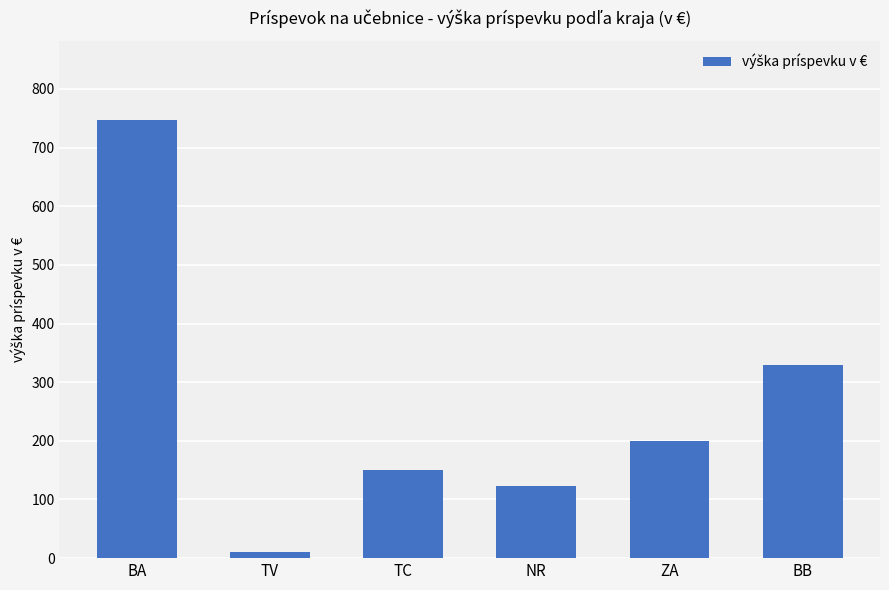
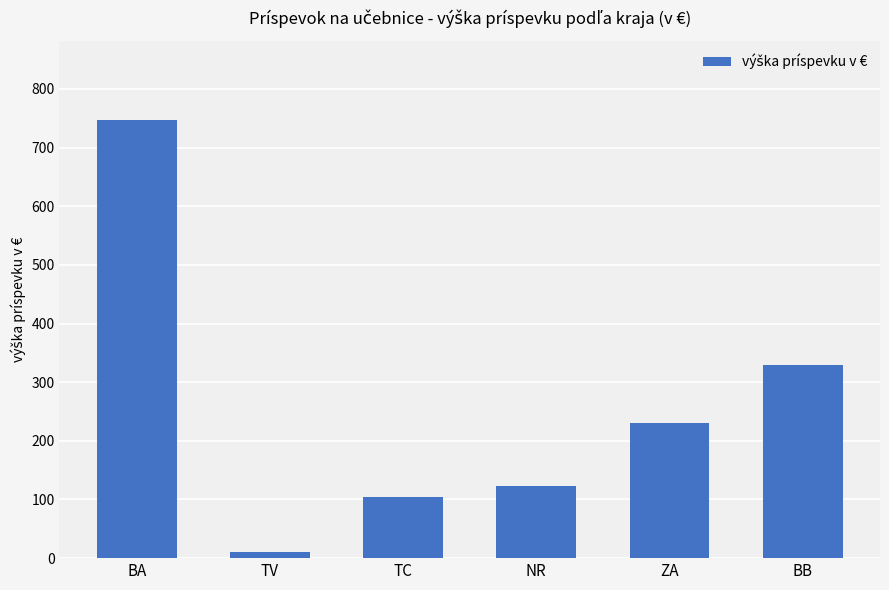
  {
    "BA": 750,
    "TV": 10,
-   "TC": 150,
+   "TC": 110,
    "NR": 120,
-   "ZA": 200,
+   "ZA": 230,
    "BB": 330
  }
